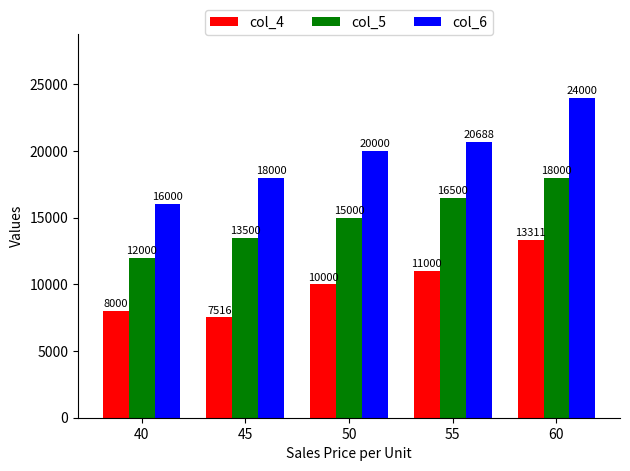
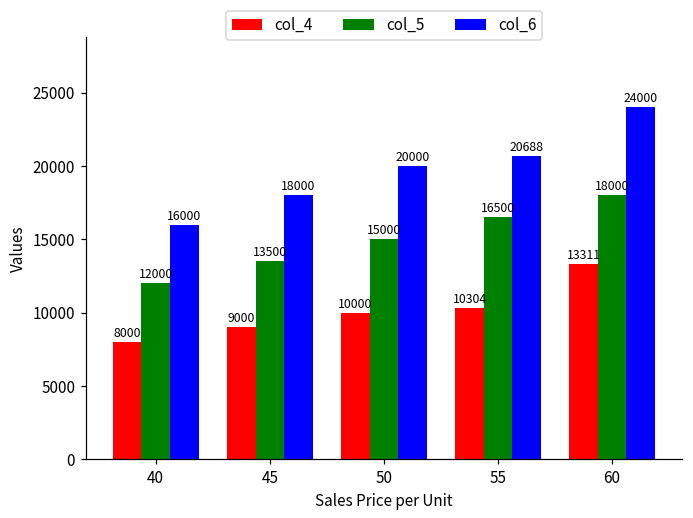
  {
    "col_4": {
      "40": 8000,
-     "45": 7516,
+     "45": 9000,
      "50": 10000,
-     "55": 11000,
+     "55": 10304,
      "60": 13311
    },
    "col_5": {
      "40": 12000,
      "45": 13500,
      "50": 15000,
      "55": 16500,
      "60": 18000
    },
    "col_6": {
      "40": 16000,
      "45": 18000,
      "50": 20000,
      "55": 20688,
      "60": 24000
    }
  }
